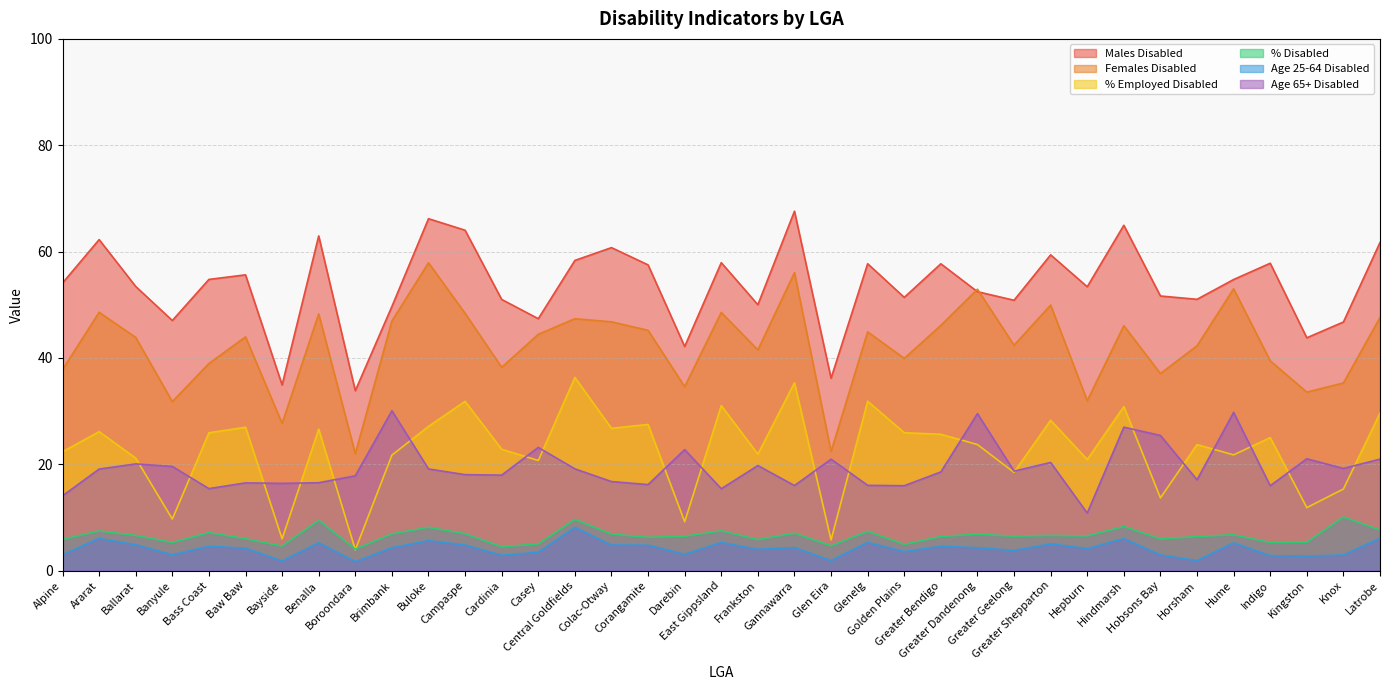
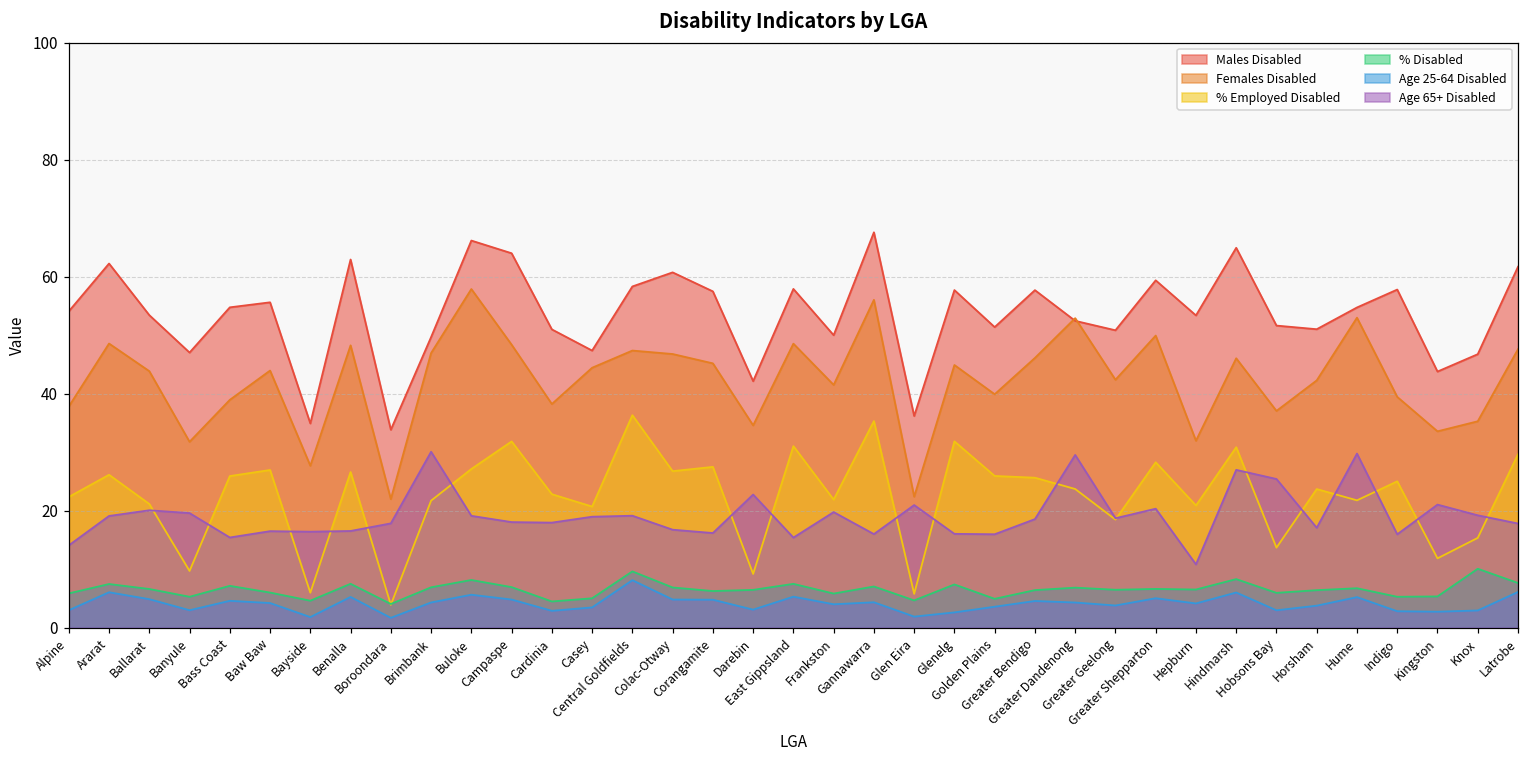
  {
    "% Disabled": {
      "Alpine": 6,
      "Ararat": 7,
      "Ballarat": 7,
      "Banyule": 5,
      "Bass Coast": 7,
      "Baw Baw": 6,
      "Bayside": 5,
-     "Benalla": 9,
+     "Benalla": 7,
      "Brimbank": 7,
      "Buloke": 8,
      "Campaspe": 7,
      "Cardinia": 4,
      "Casey": 5,
      "Central Goldfields": 10,
      "Colac-Otway": 7,
      "Corangamite": 6,
      "Darebin": 6,
      "East Gippsland": 7,
      "Frankston": 6,
      "Gannawarra": 7,
      "Glen Eira": 5,
      "Glenelg": 7,
      "Golden Plains": 5,
      "Greater Bendigo": 6,
      "Greater Dandenong": 7,
      "Greater Geelong": 6,
      "Greater Shepparton": 7,
      "Hepburn": 7,
      "Hindmarsh": 8,
      "Hobsons Bay": 6,
      "Horsham": 6,
      "Hume": 7,
      "Indigo": 5,
      "Kingston": 5,
      "Knox": 10,
      "Latrobe": 8
    },
    "Age 25-64 Disabled": {
      "Alpine": 3,
      "Ararat": 6,
      "Ballarat": 5,
      "Banyule": 3,
      "Bass Coast": 5,
      "Baw Baw": 4,
      "Bayside": 2,
      "Benalla": 5,
      "Boroondara": 2,
      "Brimbank": 4,
      "Buloke": 6,
      "Campaspe": 5,
      "Cardinia": 3,
      "Casey": 3,
      "Central Goldfields": 8,
      "Colac-Otway": 5,
      "Corangamite": 5,
      "Darebin": 3,
      "East Gippsland": 5,
      "Frankston": 4,
      "Gannawarra": 4,
      "Glen Eira": 2,
-     "Glenelg": 5,
+     "Glenelg": 3,
      "Golden Plains": 4,
      "Greater Bendigo": 5,
      "Greater Dandenong": 4,
      "Greater Geelong": 4,
      "Greater Shepparton": 5,
      "Hepburn": 4,
      "Hindmarsh": 6,
      "Hobsons Bay": 3,
-     "Horsham": 2,
+     "Horsham": 4,
      "Hume": 5,
      "Indigo": 3,
      "Kingston": 3,
      "Knox": 3,
      "Latrobe": 6
    },
    "Age 65+ Disabled": {
      "Alpine": 14,
      "Ararat": 19,
      "Ballarat": 20,
      "Banyule": 20,
      "Bass Coast": 15,
      "Baw Baw": 16,
      "Bayside": 16,
      "Benalla": 17,
      "Boroondara": 18,
      "Brimbank": 30,
      "Buloke": 19,
      "Campaspe": 18,
      "Cardinia": 18,
-     "Casey": 23,
+     "Casey": 19,
      "Central Goldfields": 19,
      "Colac-Otway": 17,
      "Corangamite": 16,
      "Darebin": 23,
      "East Gippsland": 15,
      "Frankston": 20,
      "Gannawarra": 16,
      "Glen Eira": 21,
      "Glenelg": 16,
      "Golden Plains": 16,
      "Greater Bendigo": 19,
      "Greater Dandenong": 30,
      "Greater Shepparton": 20,
      "Hepburn": 11,
      "Hindmarsh": 27,
      "Hobsons Bay": 25,
      "Horsham": 17,
      "Hume": 30,
      "Indigo": 16,
      "Kingston": 21,
      "Knox": 19,
-     "Latrobe": 21
+     "Latrobe": 18
    }
  }
